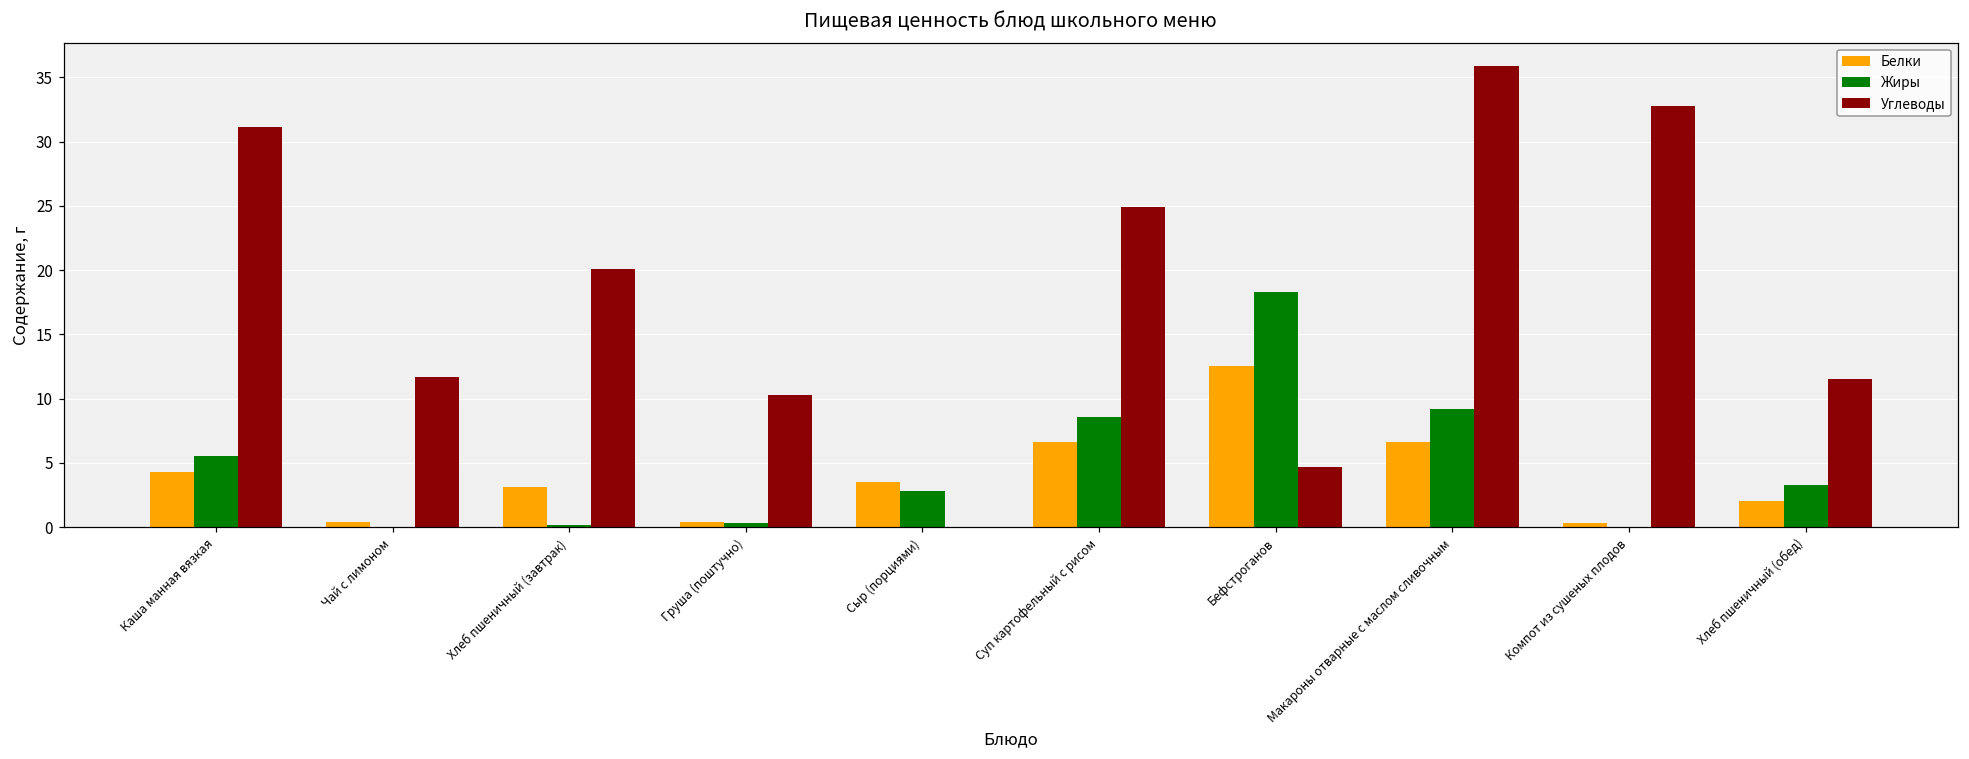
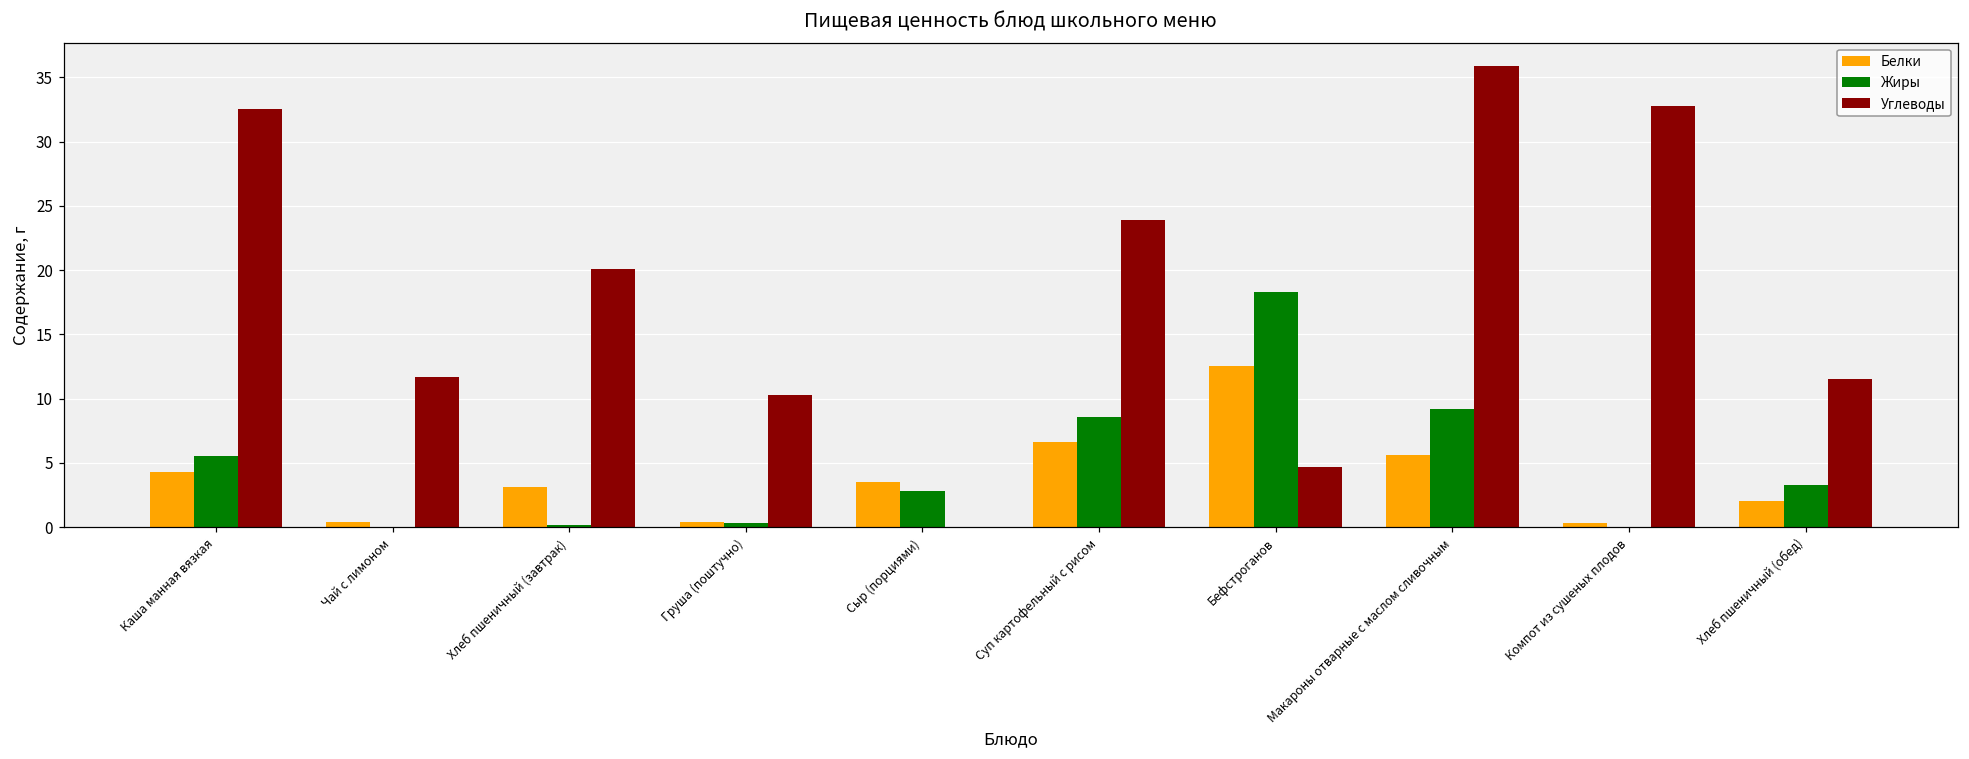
  {
    "Белки": {
      "Каша манная вязкая": 4.3,
      "Чай с лимоном": 0.4,
      "Хлеб пшеничный (завтрак)": 3.1,
      "Груша (поштучно)": 0.4,
      "Сыр (порциями)": 3.5,
      "Суп картофельный с рисом": 6.6,
      "Бефстроганов": 12.5,
-     "Макароны отварные с маслом сливочным": 6.6,
+     "Макароны отварные с маслом сливочным": 5.6,
      "Компот из сушеных плодов": 0.3,
      "Хлеб пшеничный (обед)": 2.0
    },
    "Жиры": {
      "Каша манная вязкая": 5.5,
      "Чай с лимоном": 0.0,
      "Груша (поштучно)": 0.3,
      "Сыр (порциями)": 2.8,
      "Суп картофельный с рисом": 8.6,
      "Бефстроганов": 18.3,
      "Макароны отварные с маслом сливочным": 9.2,
      "Компот из сушеных плодов": 0.0,
      "Хлеб пшеничный (обед)": 3.3
    },
    "Углеводы": {
-     "Каша манная вязкая": 31.1,
+     "Каша манная вязкая": 32.5,
      "Чай с лимоном": 11.7,
      "Хлеб пшеничный (завтрак)": 20.1,
      "Груша (поштучно)": 10.3,
      "Сыр (порциями)": 0.0,
-     "Суп картофельный с рисом": 24.9,
+     "Суп картофельный с рисом": 23.9,
      "Бефстроганов": 4.7,
      "Макароны отварные с маслом сливочным": 35.9,
      "Компот из сушеных плодов": 32.8,
      "Хлеб пшеничный (обед)": 11.5
    }
  }
